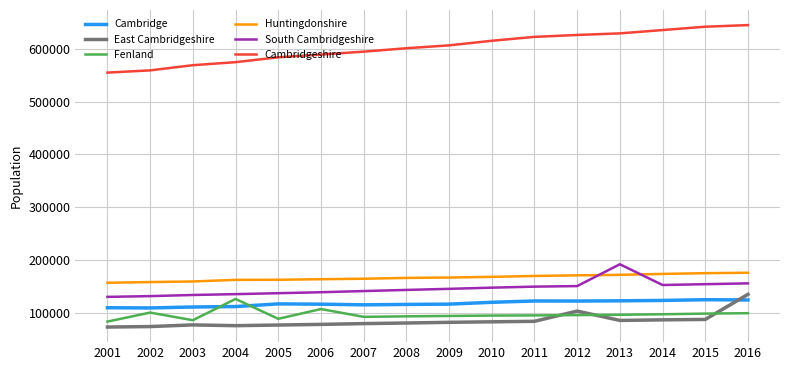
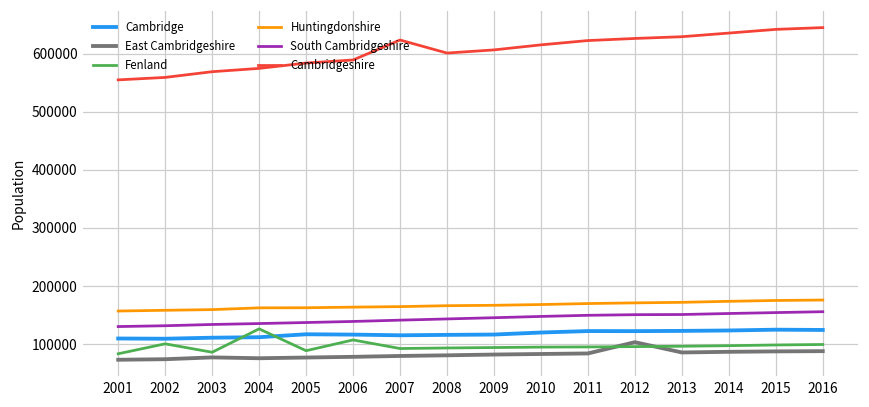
  {
    "Cambridge": {
      "2001": 110000,
      "2002": 110000,
      "2003": 110000,
      "2004": 110000,
      "2005": 120000,
      "2006": 120000,
      "2007": 120000,
      "2008": 120000,
      "2009": 120000,
      "2010": 120000,
      "2011": 120000,
      "2012": 120000,
      "2013": 120000,
      "2014": 120000,
      "2015": 130000,
      "2016": 120000
    },
    "East Cambridgeshire": {
      "2001": 70000,
      "2002": 70000,
      "2003": 80000,
      "2004": 80000,
      "2005": 80000,
      "2006": 80000,
      "2007": 80000,
      "2008": 80000,
      "2009": 80000,
      "2010": 80000,
      "2011": 80000,
      "2012": 100000,
      "2013": 90000,
      "2014": 90000,
      "2015": 90000,
-     "2016": 140000
+     "2016": 90000
    },
    "Fenland": {
      "2001": 80000,
      "2002": 100000,
      "2003": 90000,
      "2004": 130000,
      "2005": 90000,
      "2006": 110000,
      "2007": 90000,
      "2008": 90000,
      "2009": 90000,
      "2010": 100000,
      "2011": 100000,
      "2012": 100000,
      "2013": 100000,
      "2014": 100000,
      "2015": 100000,
      "2016": 100000
    },
    "Huntingdonshire": {
      "2001": 160000,
      "2002": 160000,
      "2003": 160000,
      "2004": 160000,
      "2005": 160000,
      "2006": 160000,
      "2007": 160000,
      "2008": 170000,
      "2009": 170000,
      "2010": 170000,
      "2011": 170000,
      "2012": 170000,
      "2013": 170000,
      "2014": 170000,
      "2015": 180000,
      "2016": 180000
    },
    "South Cambridgeshire": {
      "2001": 130000,
      "2002": 130000,
      "2003": 130000,
      "2004": 140000,
      "2005": 140000,
      "2006": 140000,
      "2007": 140000,
      "2008": 140000,
      "2009": 150000,
      "2010": 150000,
      "2011": 150000,
      "2012": 150000,
-     "2013": 190000,
+     "2013": 150000,
      "2014": 150000,
      "2015": 150000,
      "2016": 160000
    },
    "Cambridgeshire": {
      "2001": 550000,
      "2002": 560000,
      "2003": 570000,
      "2004": 570000,
      "2005": 580000,
      "2006": 590000,
-     "2007": 590000,
+     "2007": 620000,
      "2008": 600000,
      "2009": 610000,
      "2010": 610000,
      "2011": 620000,
      "2012": 630000,
      "2013": 630000,
      "2014": 640000,
      "2015": 640000,
      "2016": 640000
    }
  }
